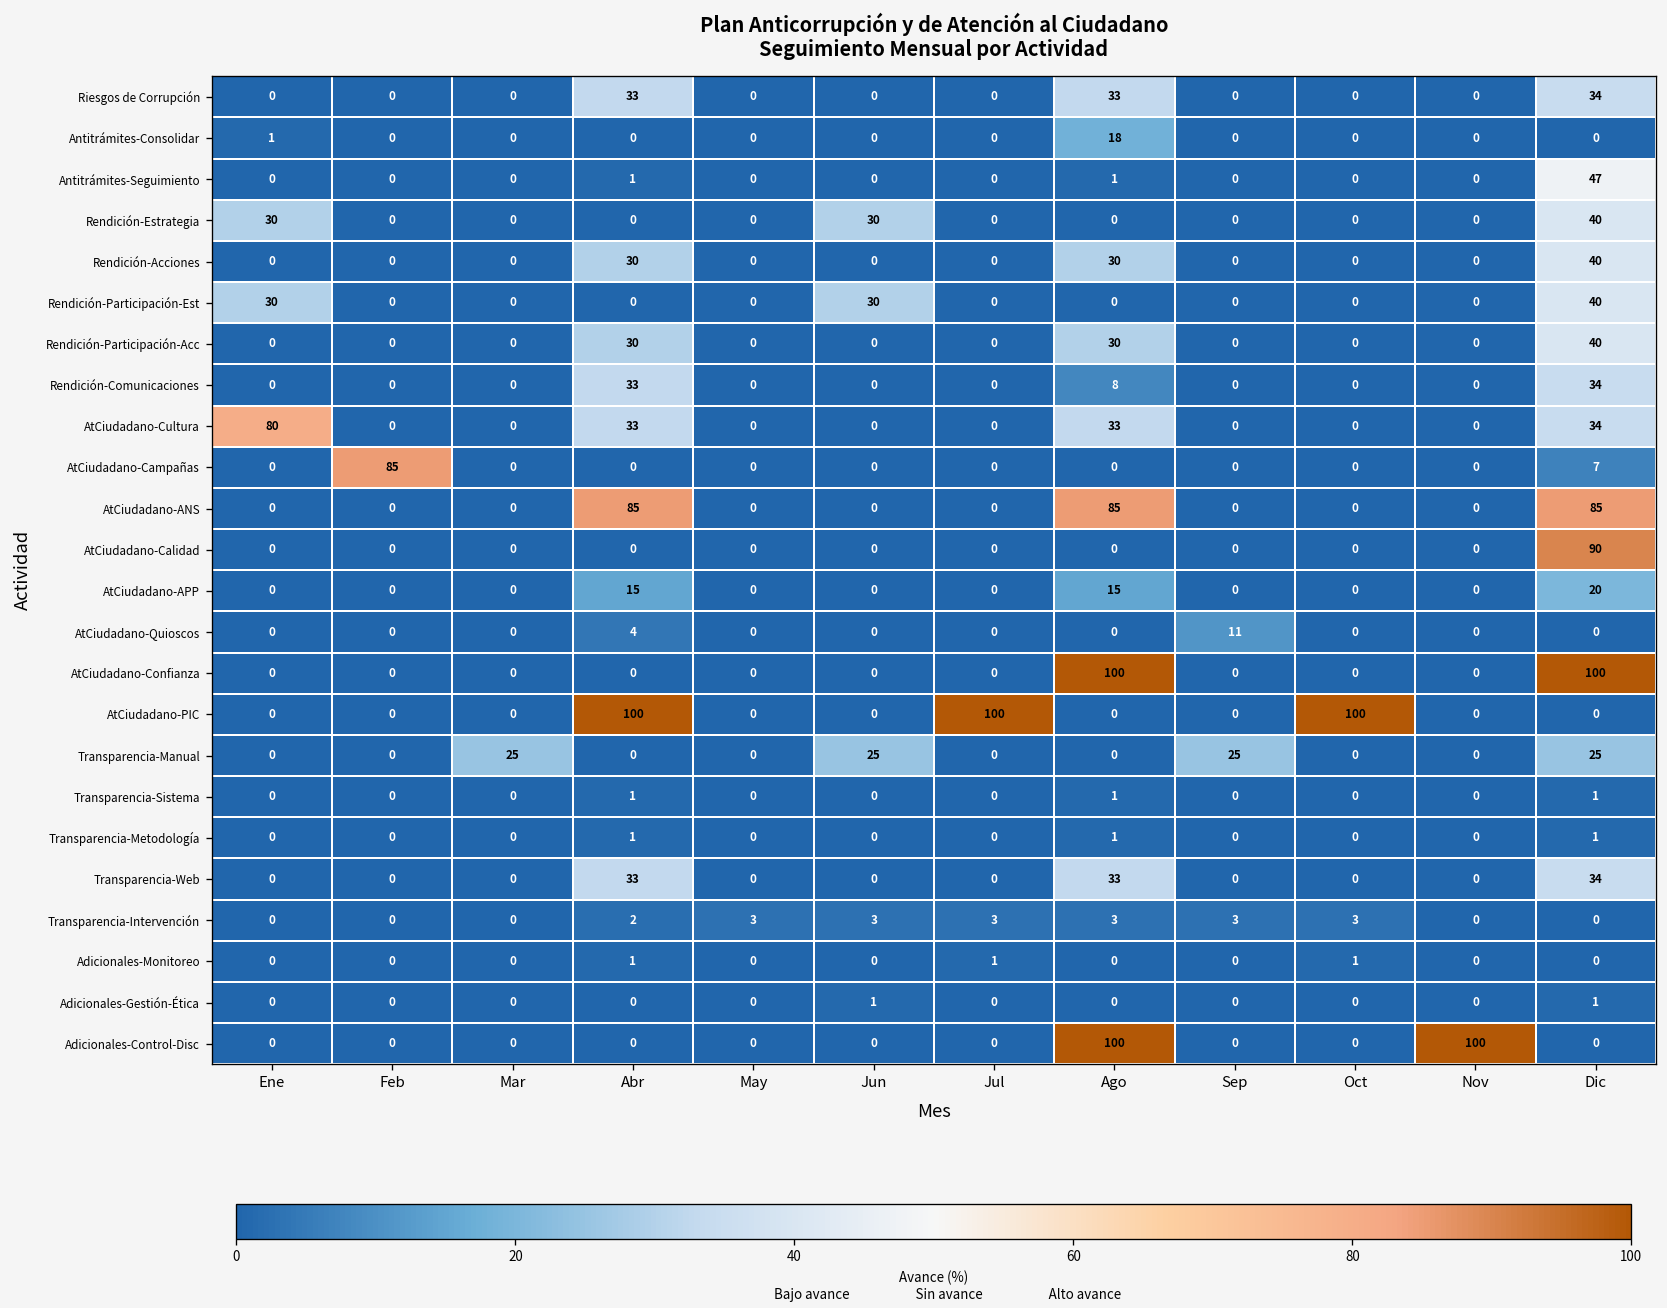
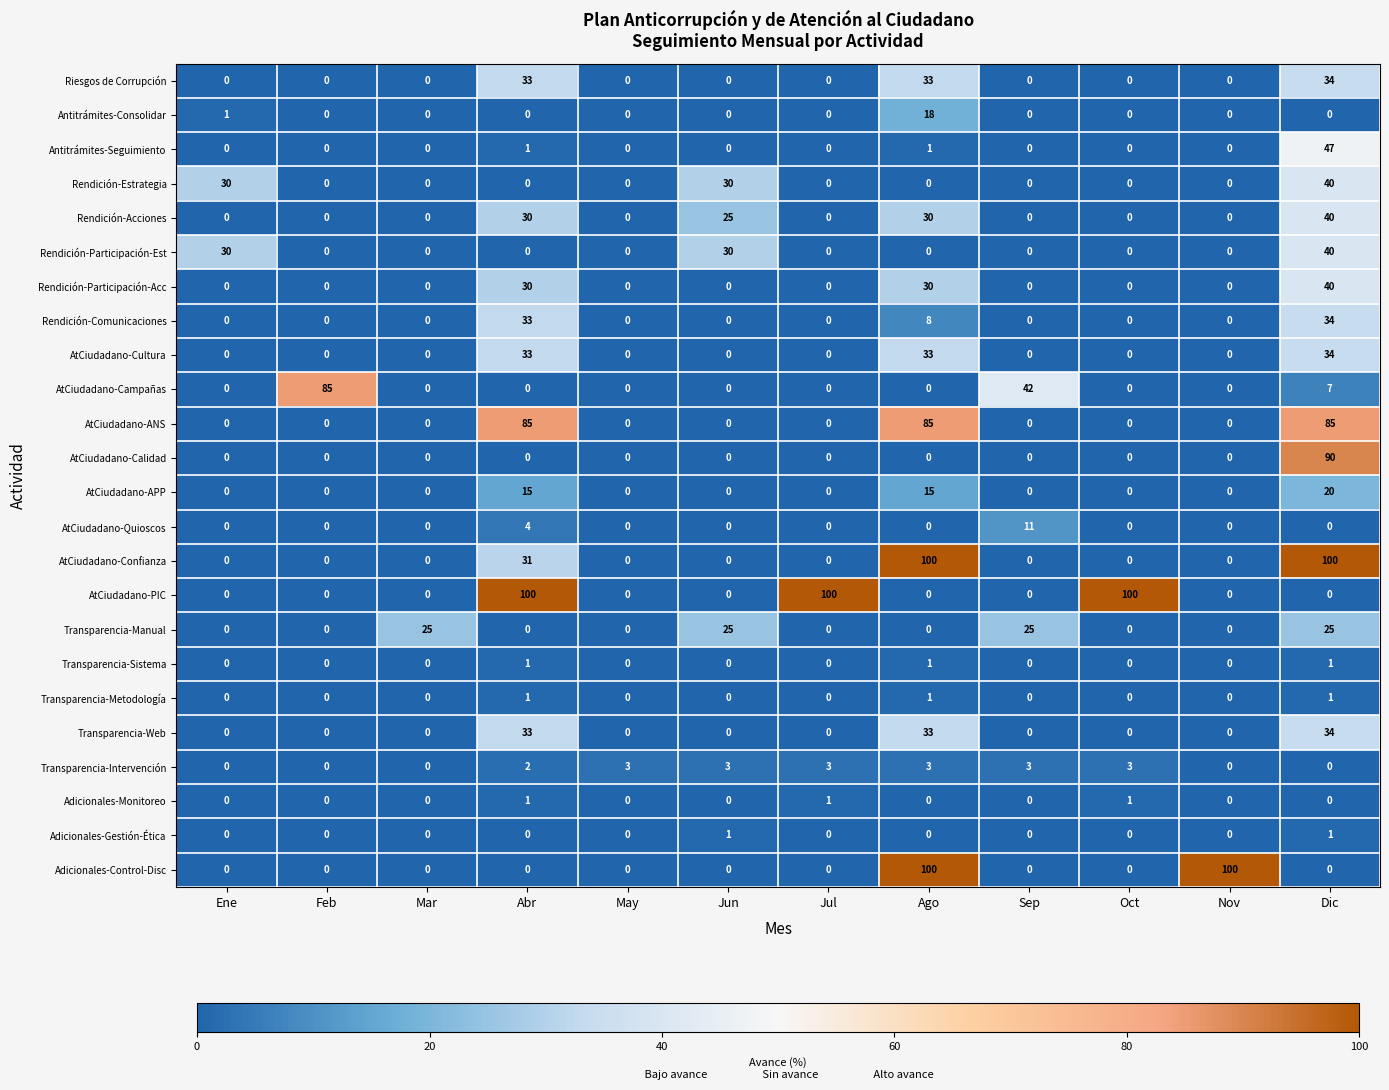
  {
    "Rendición-Acciones": {
      "Ene": 0,
      "Feb": 0,
      "Mar": 0,
      "Abr": 30,
      "May": 0,
-     "Jun": 0,
+     "Jun": 25,
      "Jul": 0,
      "Ago": 30,
      "Sep": 0,
      "Oct": 0,
      "Nov": 0,
      "Dic": 40
    },
    "AtCiudadano-Cultura": {
-     "Ene": 80,
+     "Ene": 0,
      "Feb": 0,
      "Mar": 0,
      "Abr": 33,
      "May": 0,
      "Jun": 0,
      "Jul": 0,
      "Ago": 33,
      "Sep": 0,
      "Oct": 0,
      "Nov": 0,
      "Dic": 34
    },
    "AtCiudadano-Campañas": {
      "Ene": 0,
      "Feb": 85,
      "Mar": 0,
      "Abr": 0,
      "May": 0,
      "Jun": 0,
      "Jul": 0,
      "Ago": 0,
-     "Sep": 0,
+     "Sep": 42,
      "Oct": 0,
      "Nov": 0,
      "Dic": 7
    },
    "AtCiudadano-Confianza": {
      "Ene": 0,
      "Feb": 0,
      "Mar": 0,
-     "Abr": 0,
+     "Abr": 31,
      "May": 0,
      "Jun": 0,
      "Jul": 0,
      "Ago": 100,
      "Sep": 0,
      "Oct": 0,
      "Nov": 0,
      "Dic": 100
    }
  }
